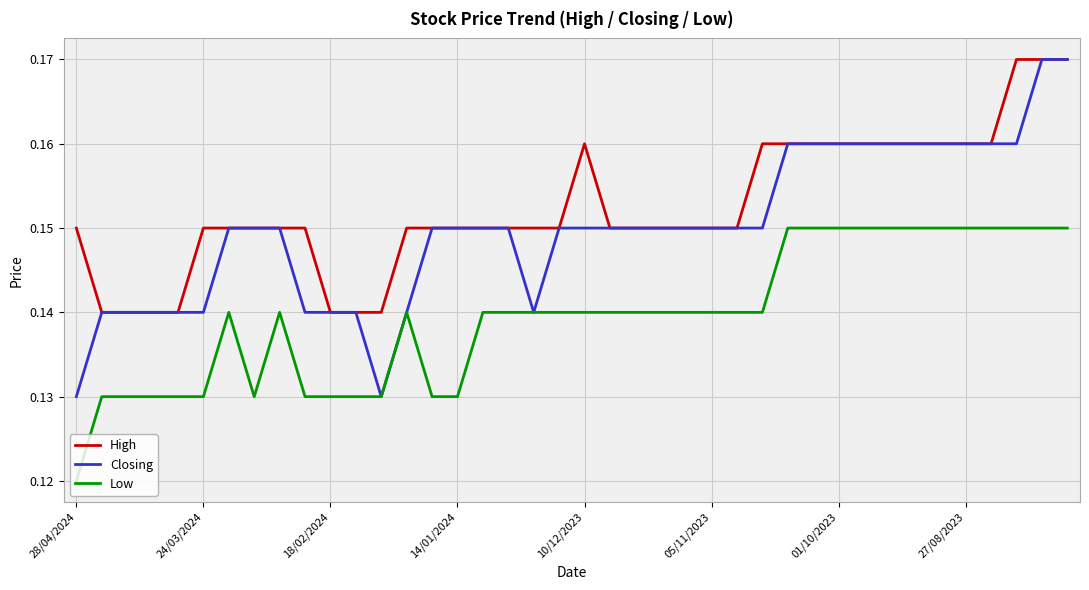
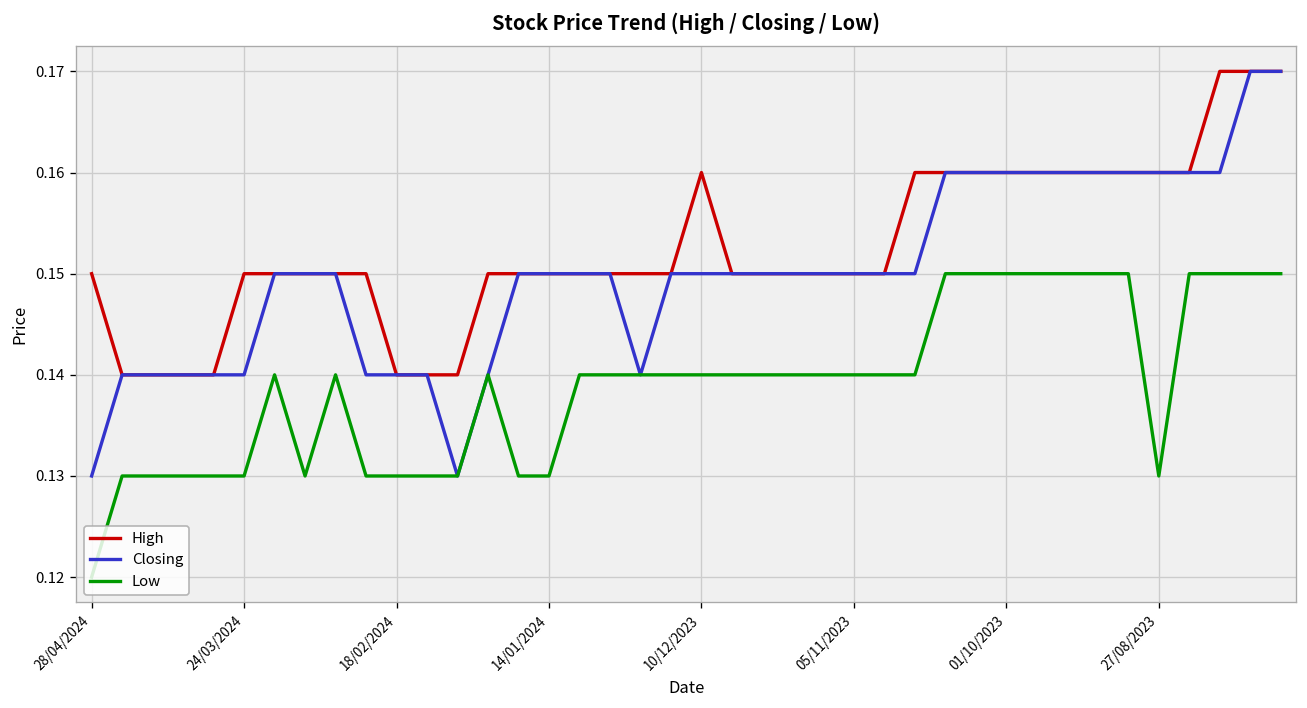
  {
    "High": {
      "28/04/2024": 0.15,
      "24/03/2024": 0.15,
      "10/12/2023": 0.16
    },
    "Closing": {
      "28/04/2024": 0.13,
      "24/03/2024": 0.14,
      "10/12/2023": 0.15
    },
    "Low": {
      "24/03/2024": 0.13,
      "18/02/2024": 0.13,
      "14/01/2024": 0.13,
      "10/12/2023": 0.14,
      "05/11/2023": 0.14,
      "01/10/2023": 0.15,
-     "27/08/2023": 0.15
+     "27/08/2023": 0.13
    }
  }
